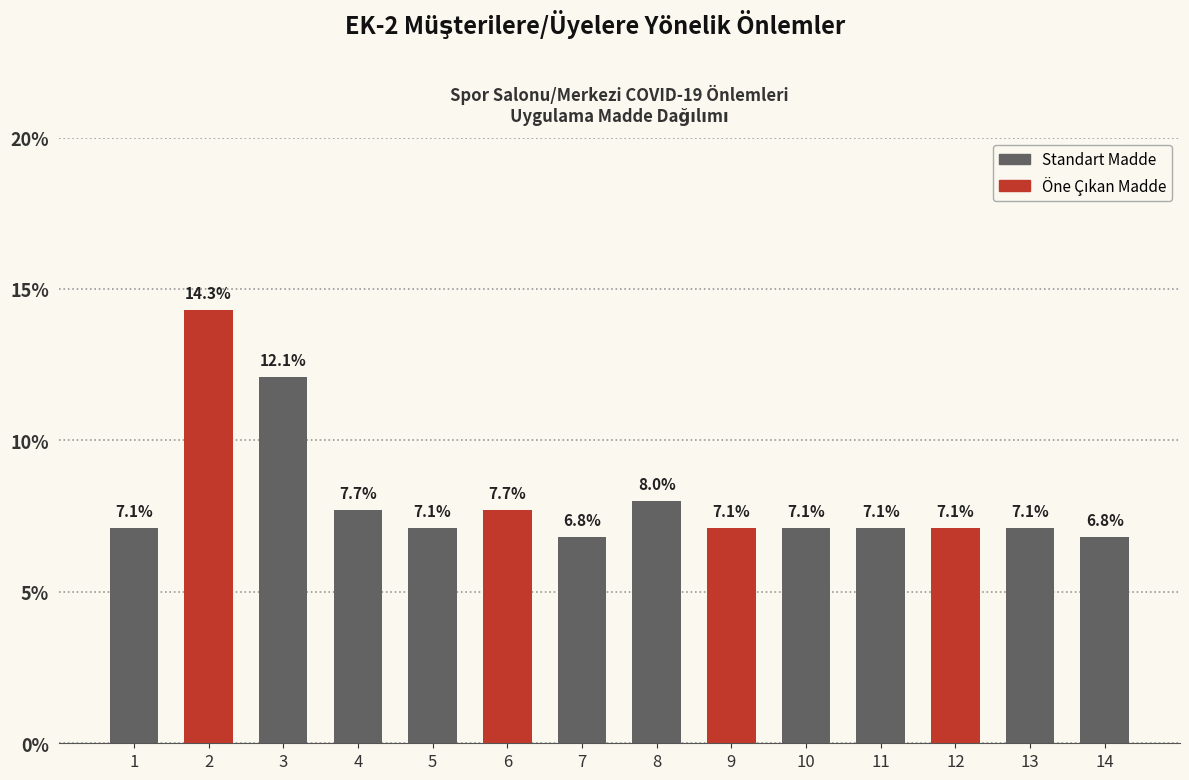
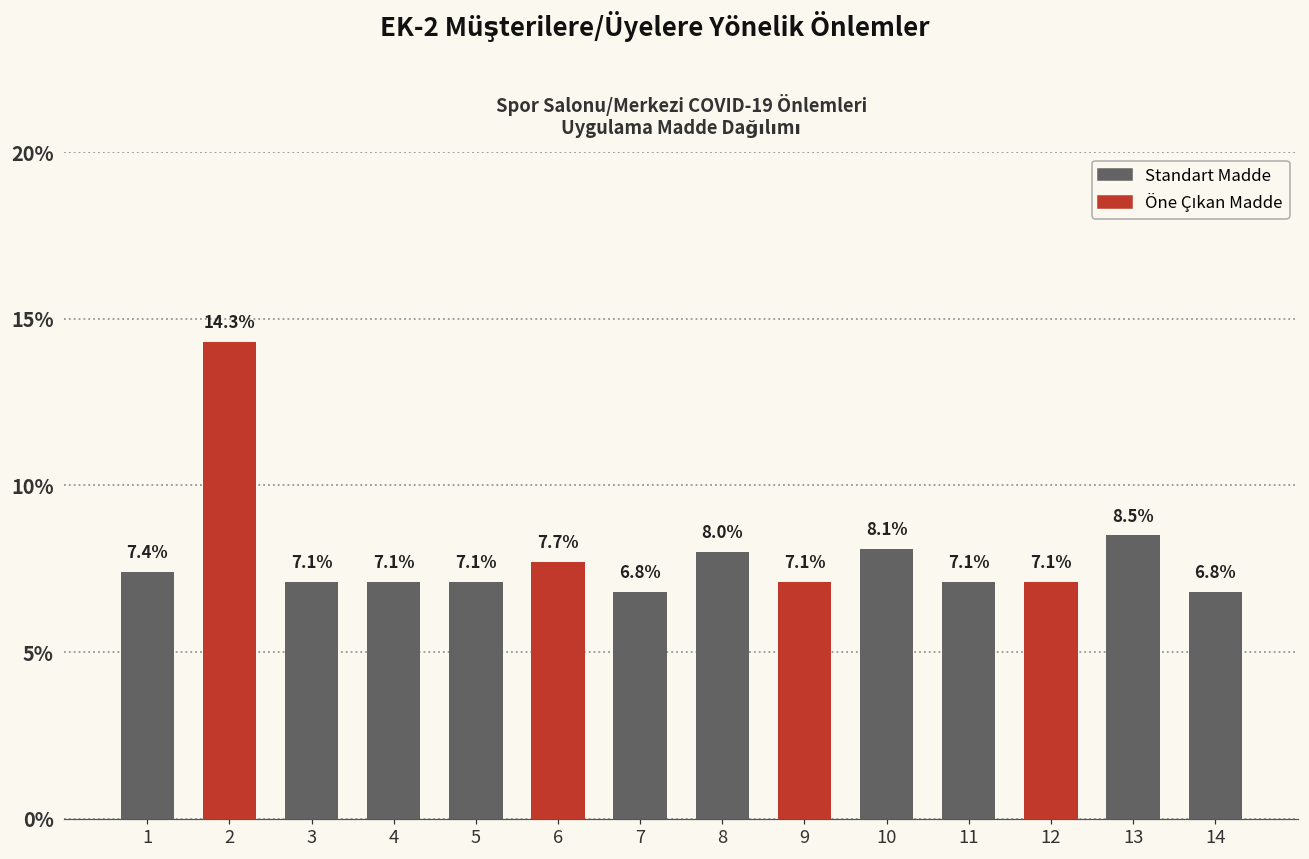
  {
-   "1": "7.1%",
+   "1": "7.4%",
    "2": "14.3%",
-   "3": "12.1%",
-   "4": "7.7%",
+   "3": "7.1%",
+   "4": "7.1%",
    "5": "7.1%",
    "6": "7.7%",
    "7": "6.8%",
    "8": "8.0%",
    "9": "7.1%",
-   "10": "7.1%",
+   "10": "8.1%",
    "11": "7.1%",
    "12": "7.1%",
-   "13": "7.1%",
+   "13": "8.5%",
    "14": "6.8%"
  }
